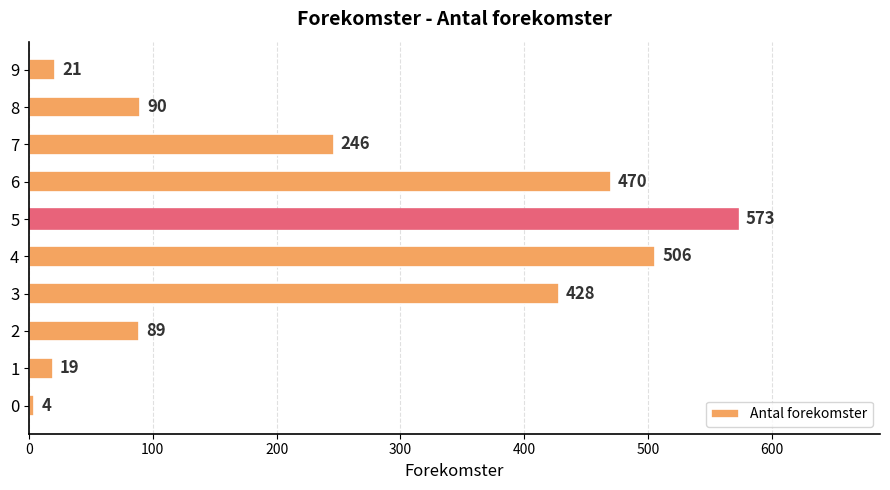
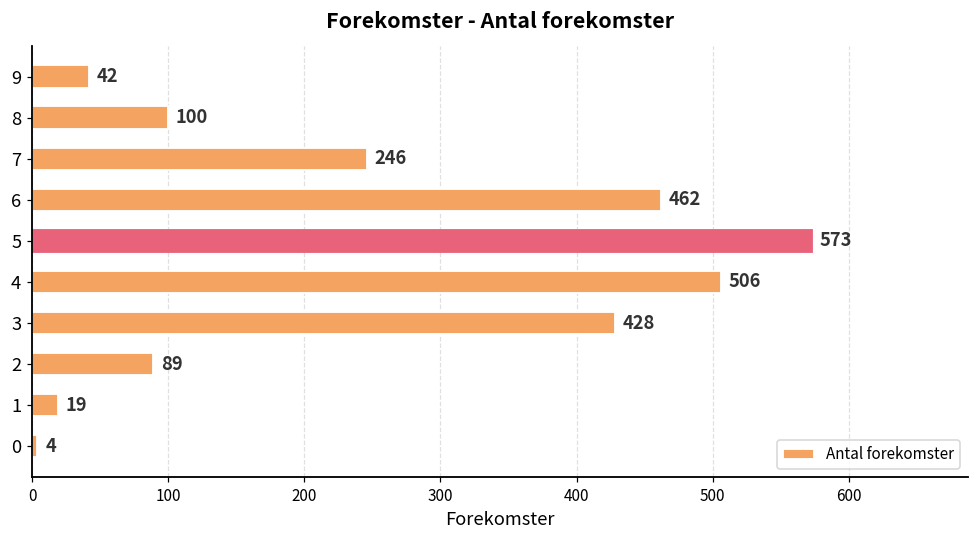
  {
-   "9": 21,
-   "8": 90,
+   "9": 42,
+   "8": 100,
    "7": 246,
-   "6": 470,
+   "6": 462,
    "5": 573,
    "4": 506,
    "3": 428,
    "2": 89,
    "1": 19,
    "0": 4
  }
